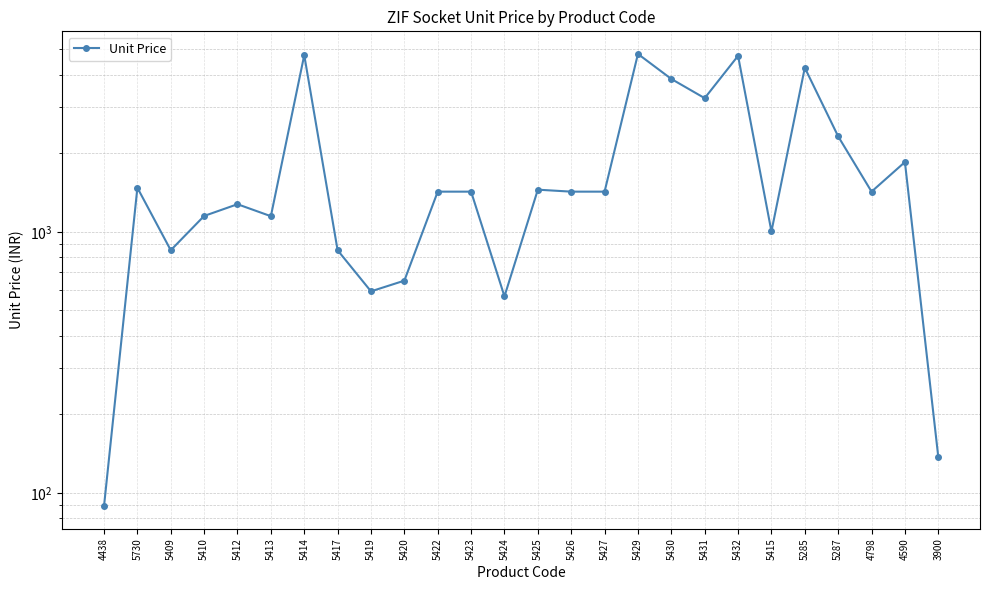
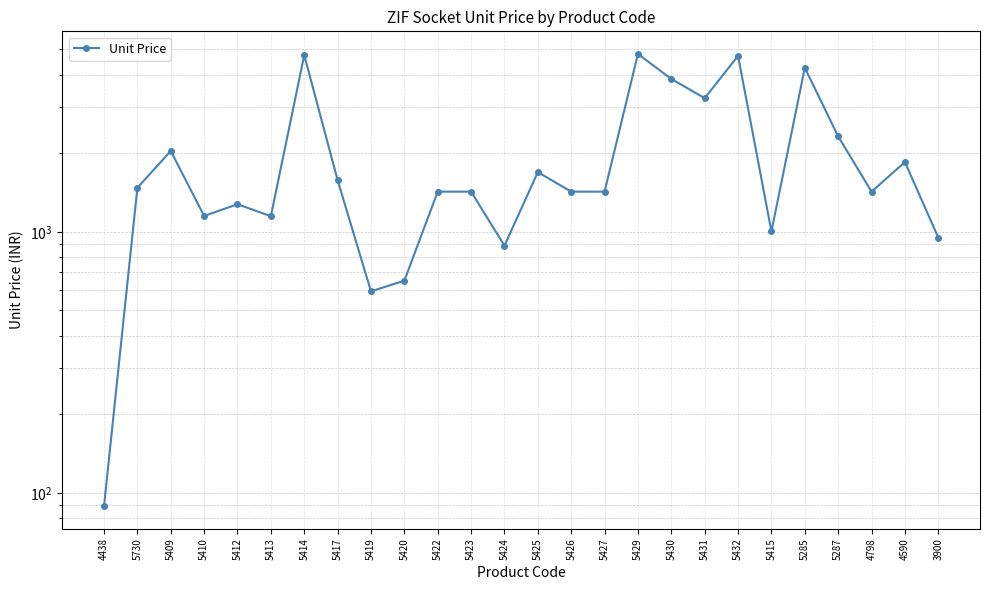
  {
    "4438": 89,
    "5730": 1500,
-   "5409": 850,
+   "5409": 2000,
    "5410": 1200,
    "5412": 1300,
    "5413": 1100,
    "5414": 4800,
-   "5417": 850,
+   "5417": 1600,
    "5419": 590,
    "5420": 650,
    "5422": 1400,
    "5423": 1400,
-   "5424": 570,
-   "5425": 1500,
+   "5424": 890,
+   "5425": 1700,
    "5426": 1400,
    "5427": 1400,
    "5429": 4800,
    "5430": 3900,
    "5431": 3300,
    "5432": 4700,
    "5415": 1000,
    "5285": 4300,
    "5287": 2300,
    "4798": 1400,
    "4590": 1900,
-   "3900": 140
+   "3900": 950
  }
